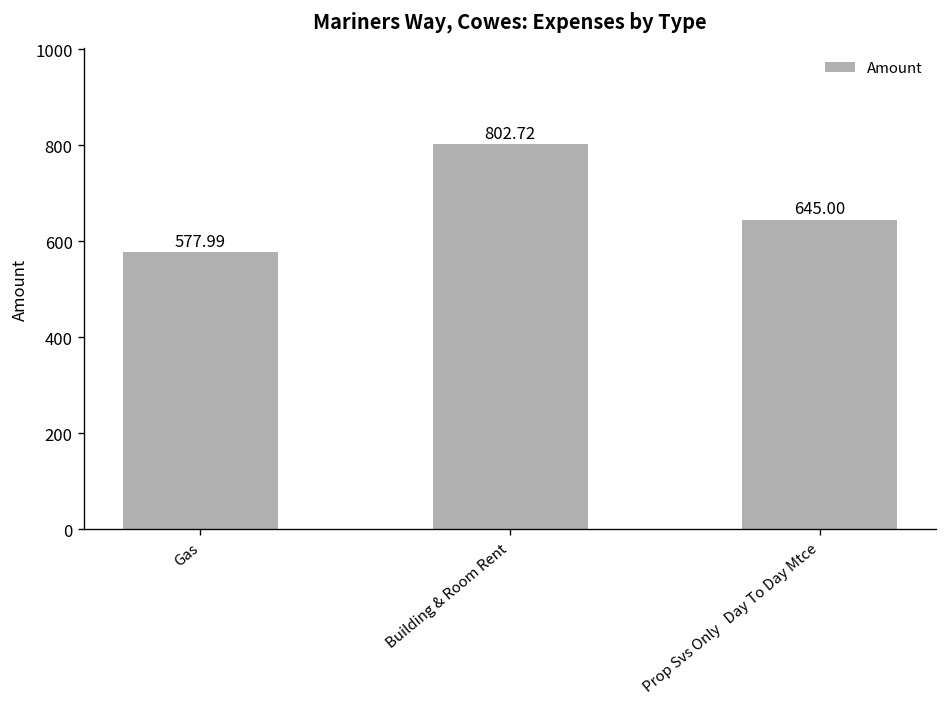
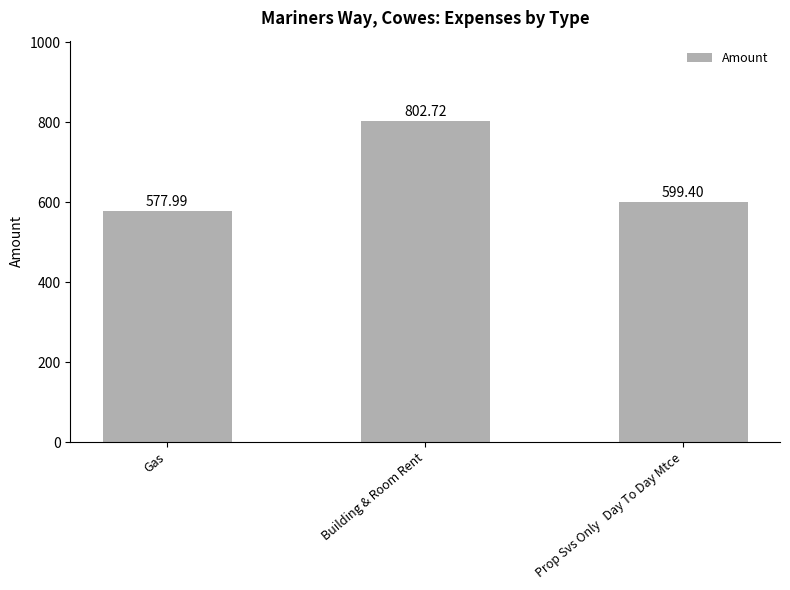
  {
    "Gas": 577.99,
    "Building & Room Rent": 802.72,
-   "Prop Svs Only Day To Day Mtce": 645.00
+   "Prop Svs Only Day To Day Mtce": 599.40
  }
